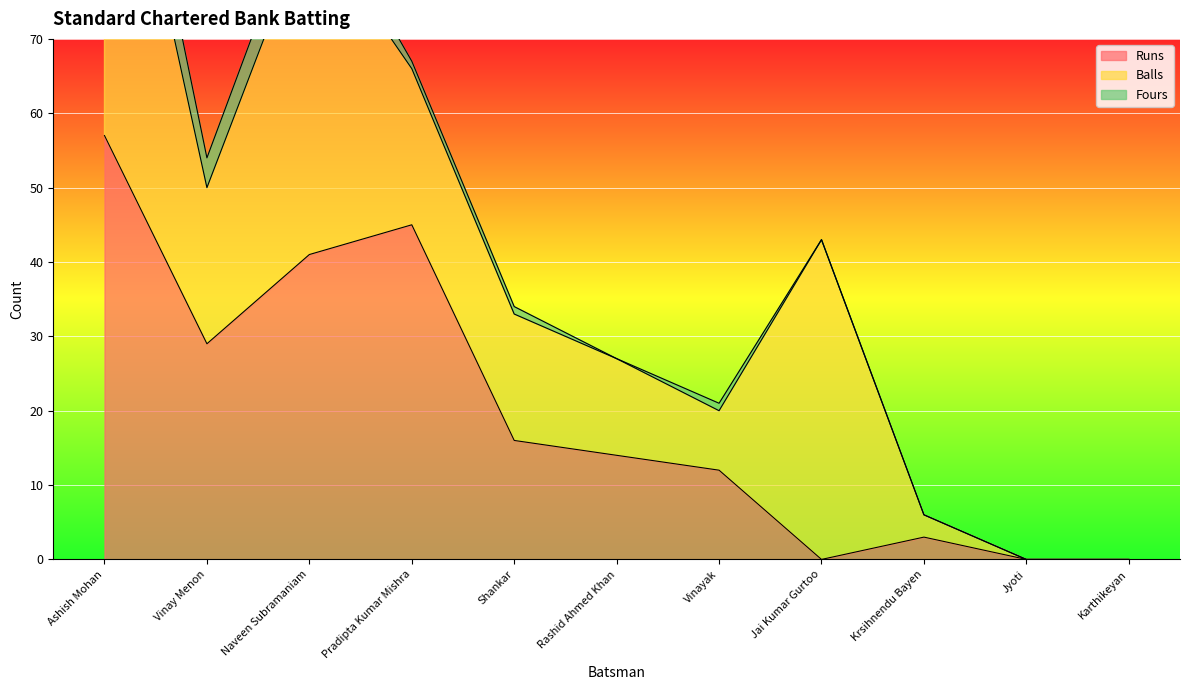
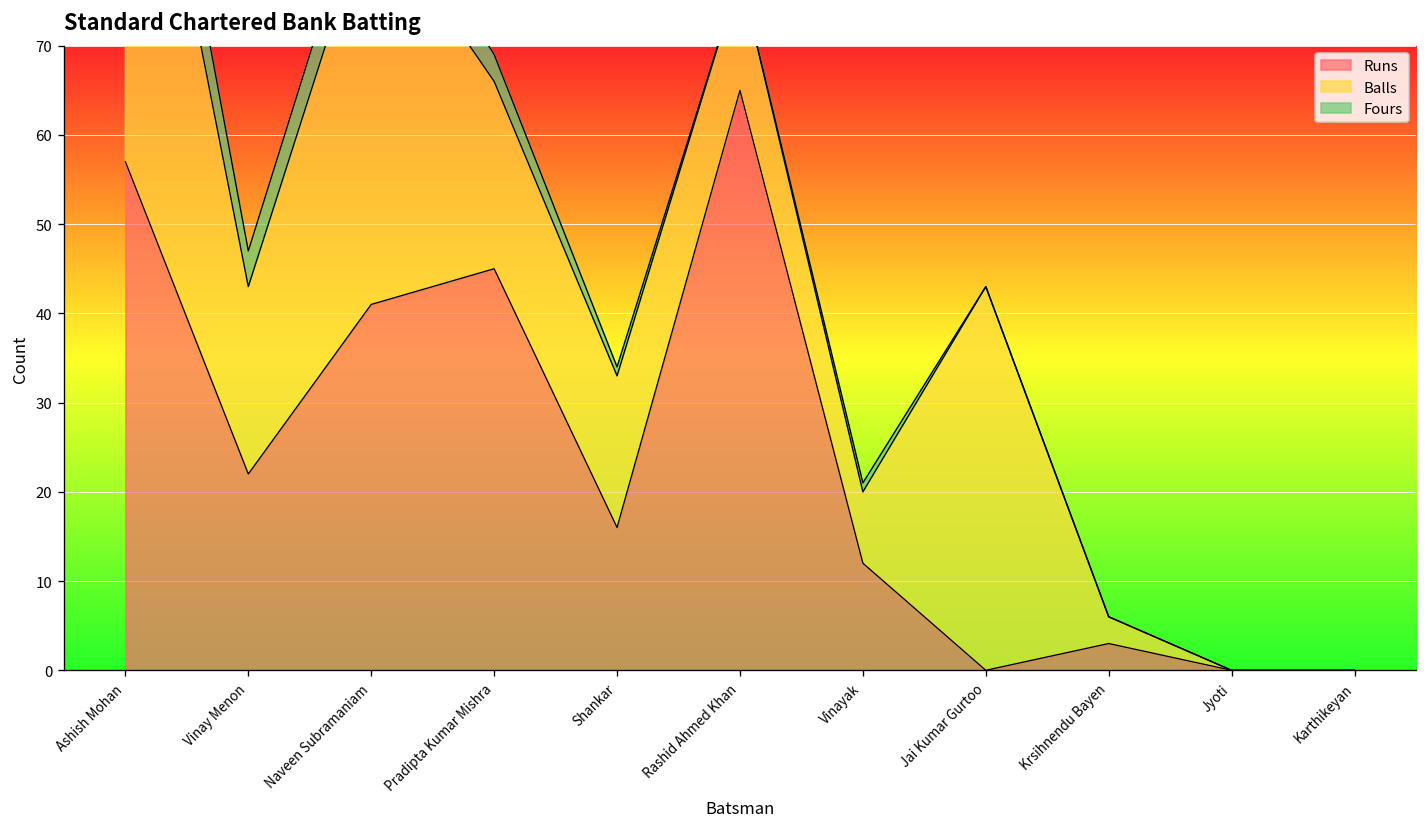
  {
    "Runs": {
      "Ashish Mohan": 57,
-     "Vinay Menon": 29,
+     "Vinay Menon": 22,
      "Naveen Subramaniam": 41,
      "Pradipta Kumar Mishra": 45,
      "Shankar": 16,
-     "Rashid Ahmed Khan": 14,
+     "Rashid Ahmed Khan": 65,
      "Vinayak": 12,
      "Jai Kumar Gurtoo": 0,
      "Krsihnendu Bayen": 3
    },
    "Balls": {
      "Vinay Menon": 21,
      "Pradipta Kumar Mishra": 21,
      "Shankar": 17,
      "Vinayak": 8
    },
    "Fours": {
      "Vinay Menon": 4,
-     "Pradipta Kumar Mishra": 1,
+     "Pradipta Kumar Mishra": 3,
      "Shankar": 1,
      "Vinayak": 1
    }
  }
